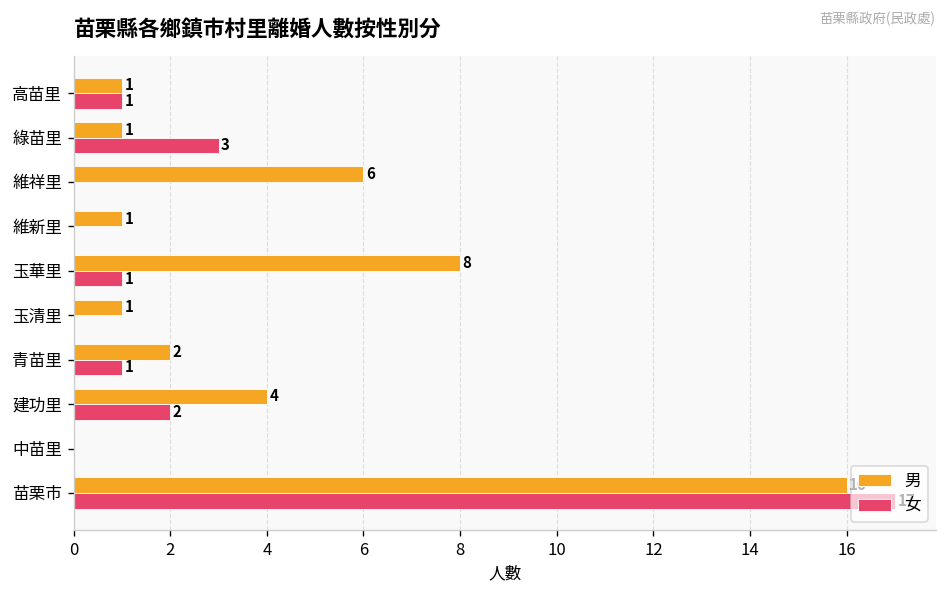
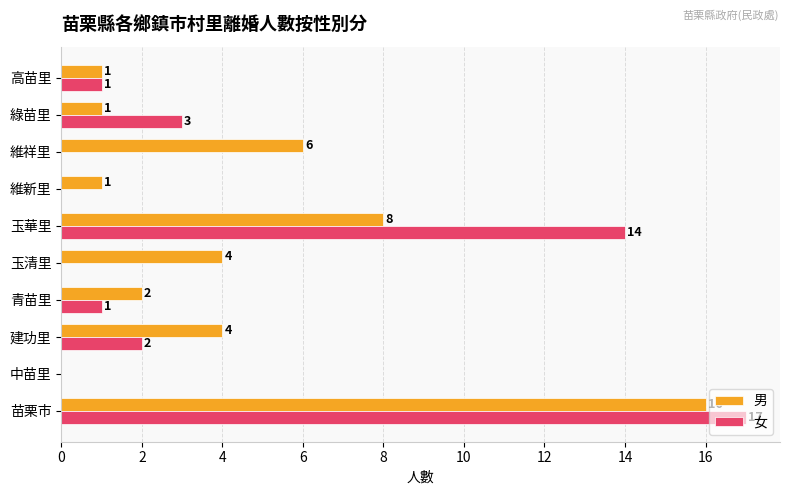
  {
    "男": {
      "高苗里": 1,
      "綠苗里": 1,
      "維祥里": 6,
      "維新里": 1,
      "玉華里": 8,
-     "玉清里": 1,
+     "玉清里": 4,
      "青苗里": 2,
      "建功里": 4
    },
    "女": {
      "高苗里": 1,
      "綠苗里": 3,
-     "玉華里": 1,
+     "玉華里": 14,
      "青苗里": 1,
      "建功里": 2
    }
  }
